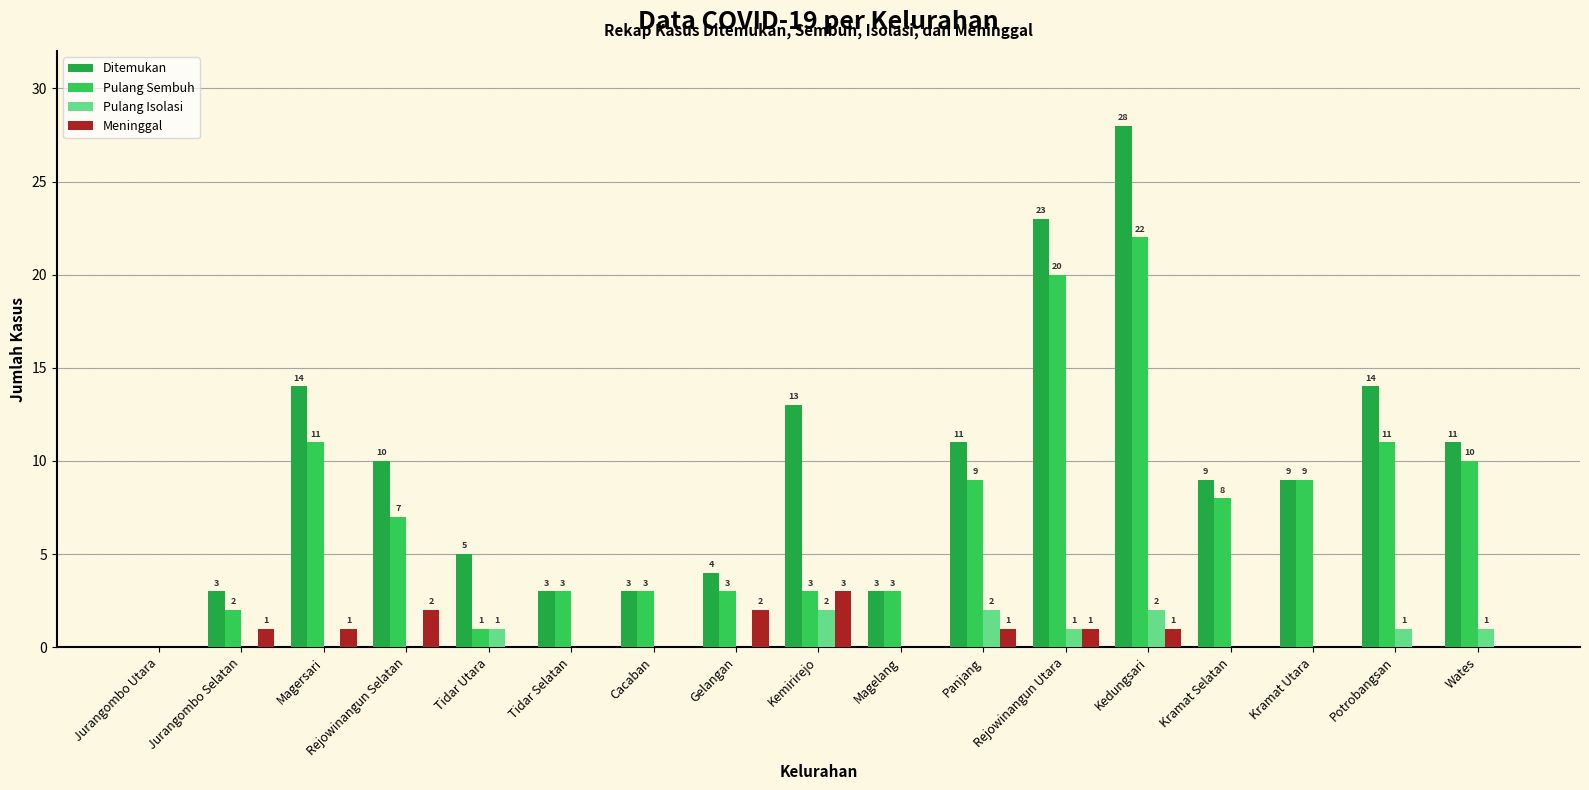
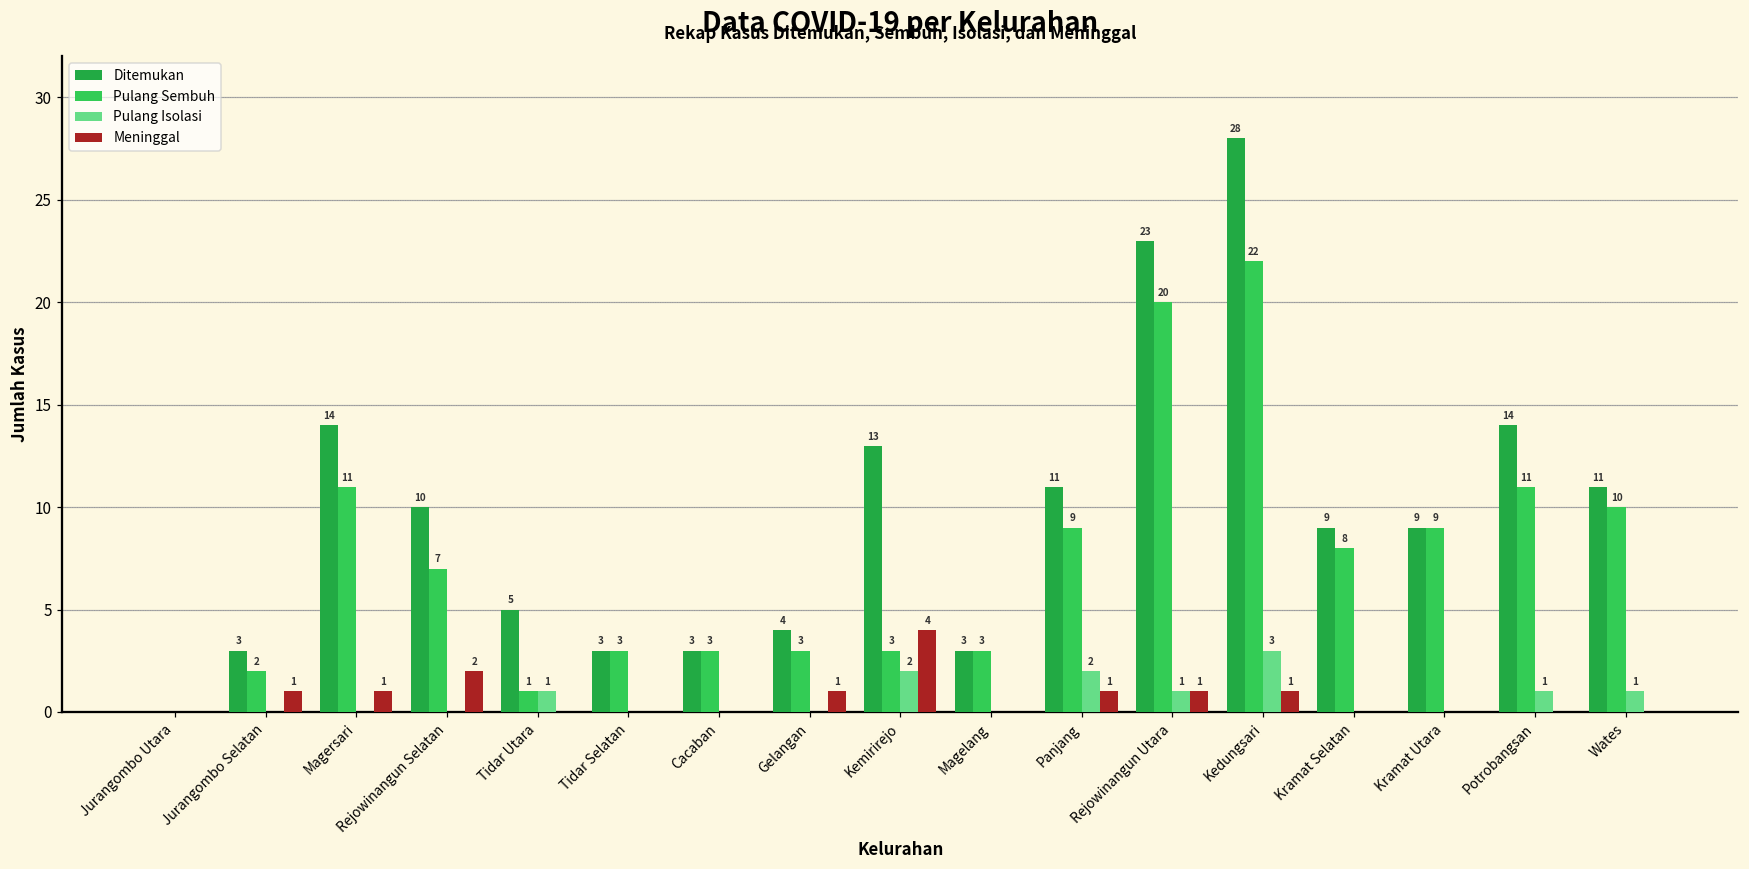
  {
    "Pulang Isolasi": {
      "Tidar Utara": 1,
      "Kemirirejo": 2,
      "Panjang": 2,
      "Rejowinangun Utara": 1,
-     "Kedungsari": 2,
+     "Kedungsari": 3,
      "Potrobangsan": 1,
      "Wates": 1
    },
    "Meninggal": {
      "Jurangombo Selatan": 1,
      "Magersari": 1,
      "Rejowinangun Selatan": 2,
-     "Gelangan": 2,
-     "Kemirirejo": 3,
+     "Gelangan": 1,
+     "Kemirirejo": 4,
      "Panjang": 1,
      "Rejowinangun Utara": 1,
      "Kedungsari": 1
    }
  }
